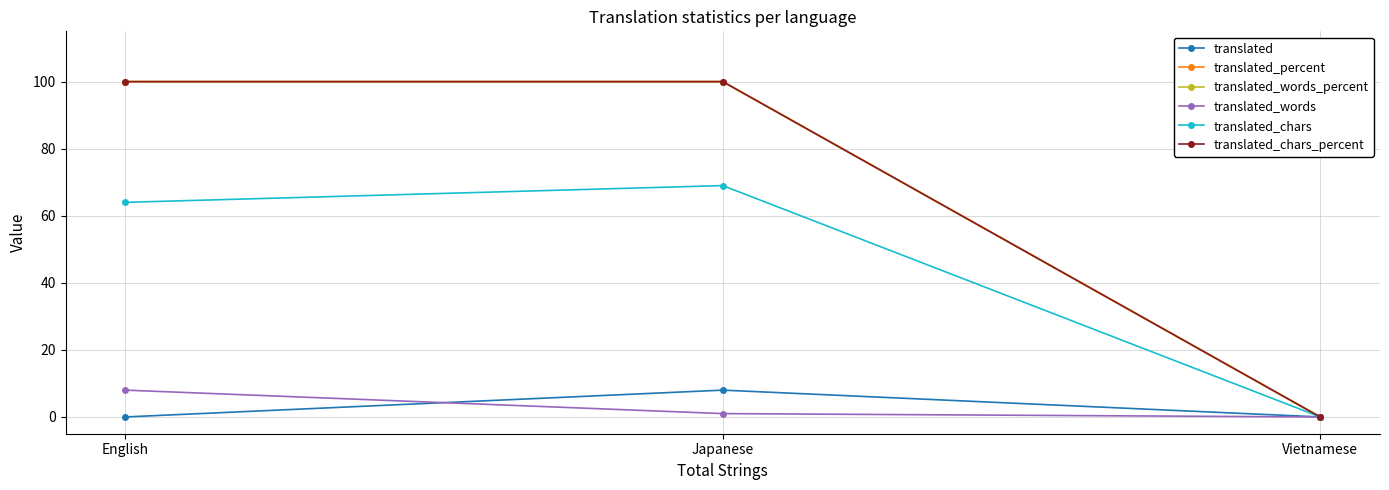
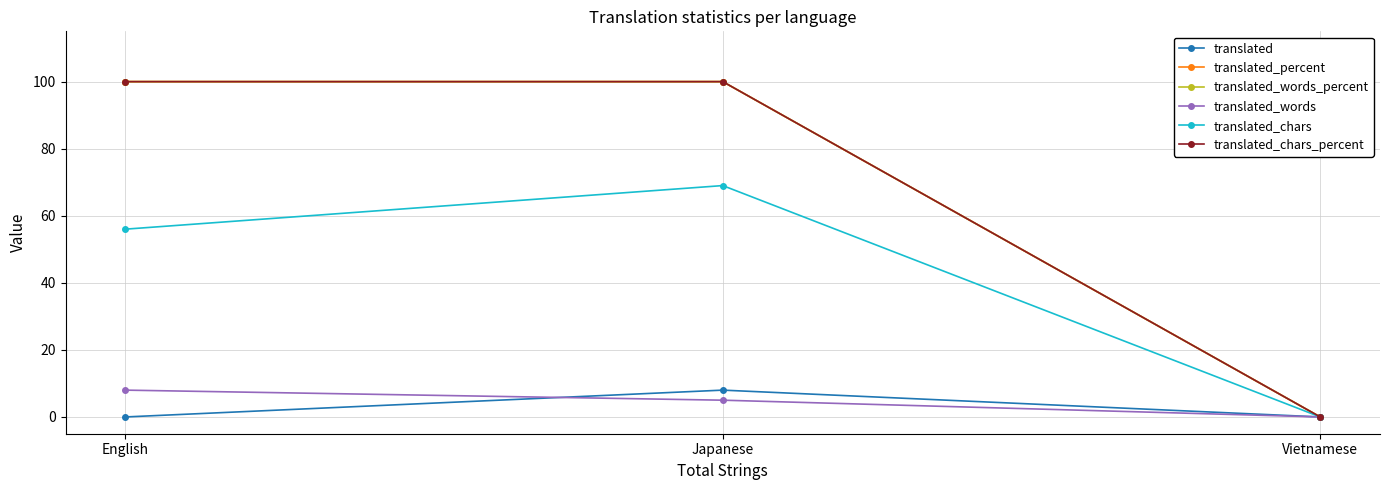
  {
    "translated": {
      "English": 0,
      "Japanese": 8
    },
    "translated_chars_percent": {
      "English": 100,
      "Japanese": 100
    },
    "translated_words": {
      "English": 8,
-     "Japanese": 1
+     "Japanese": 5
    },
    "translated_chars": {
-     "English": 64,
+     "English": 56,
      "Japanese": 69
    }
  }
